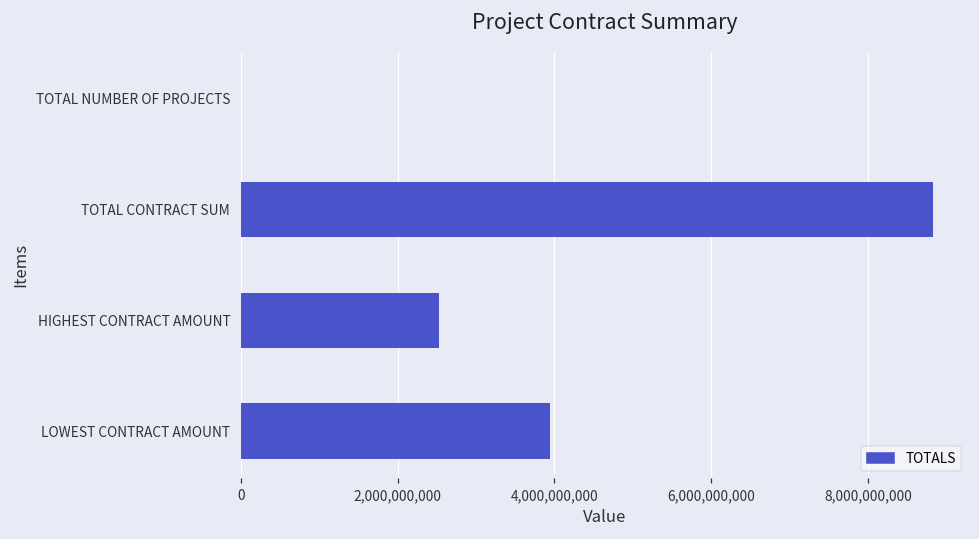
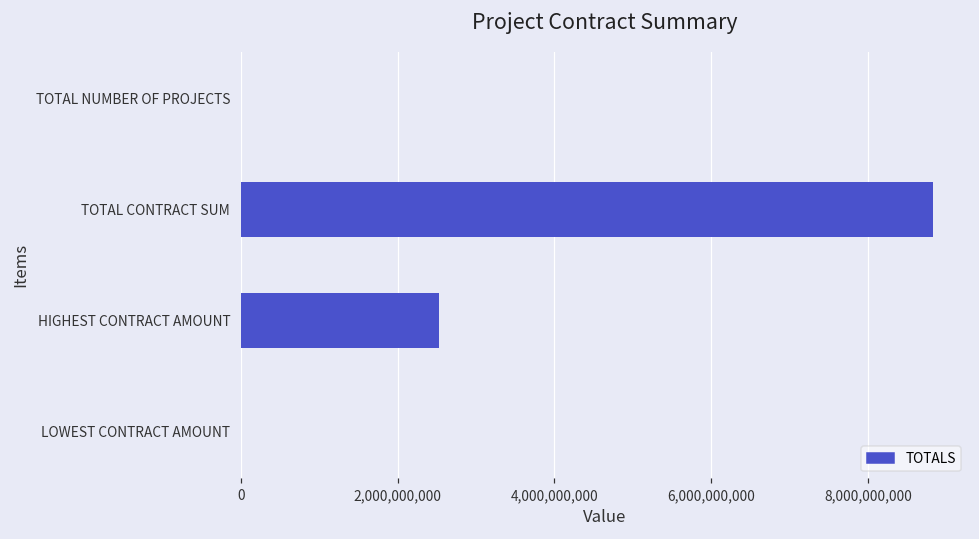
  {
    "TOTAL CONTRACT SUM": "8,800,000,000",
    "HIGHEST CONTRACT AMOUNT": "2,500,000,000",
-   "LOWEST CONTRACT AMOUNT": "3,900,000,000"
+   "LOWEST CONTRACT AMOUNT": "0"
  }
